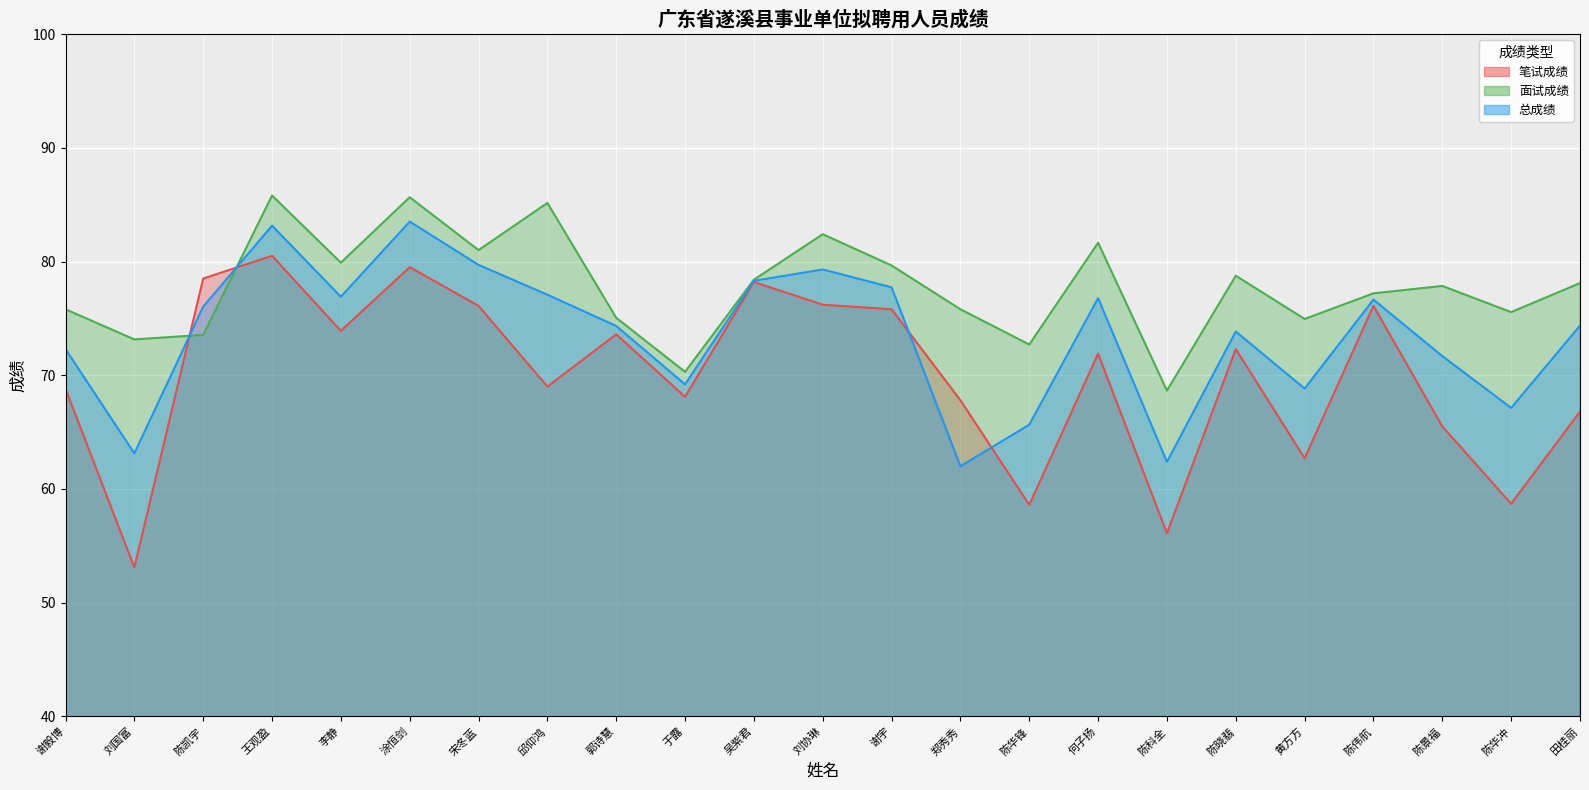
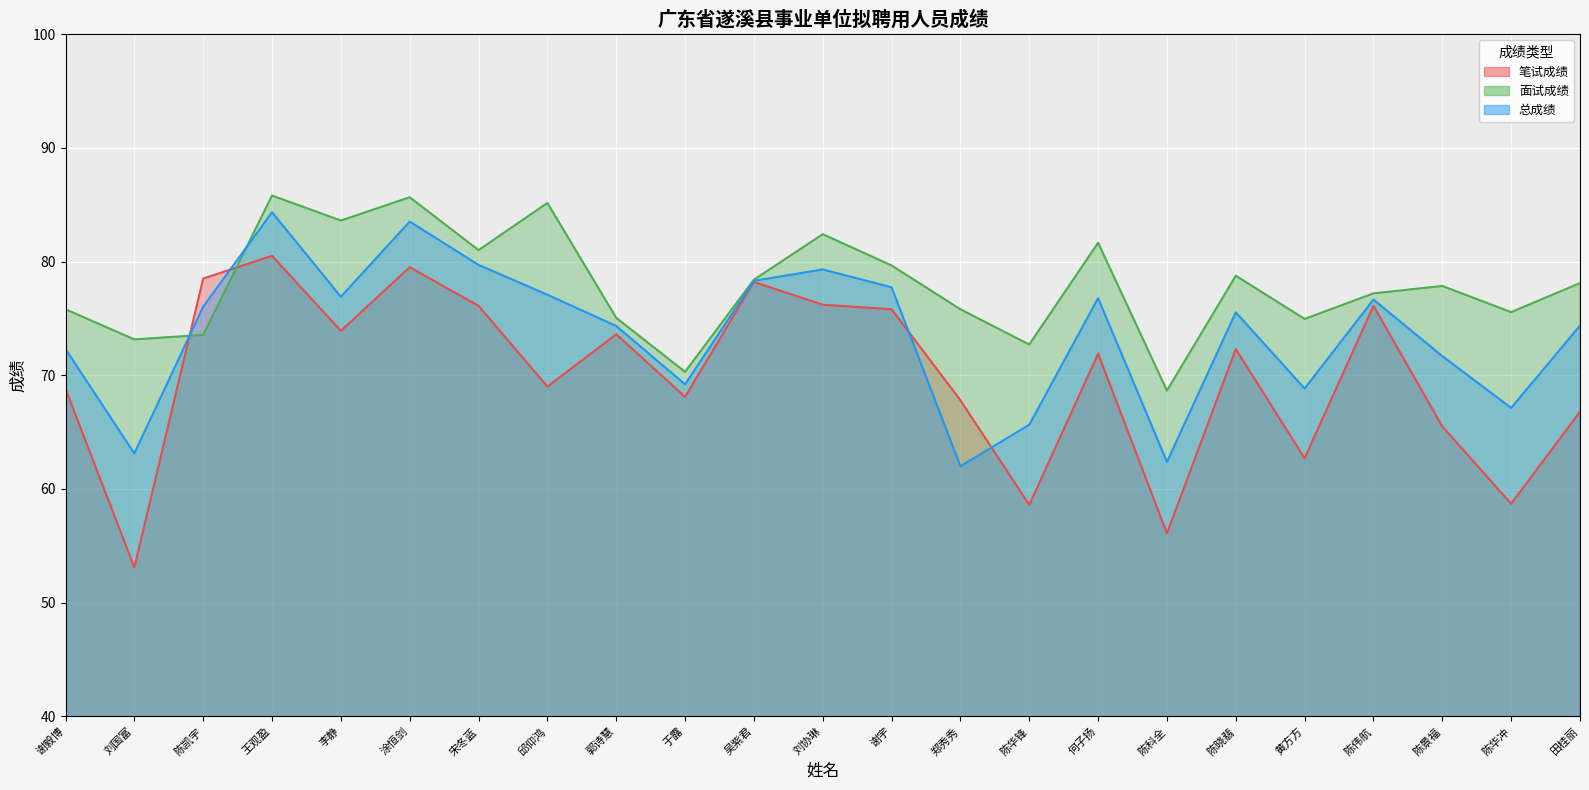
  {
    "笔试成绩": {
      "谢毅博": 68.8,
      "刘国富": 53.1,
      "陈凯宇": 78.5,
      "王观盈": 80.5,
      "李静": 73.9,
      "涂恒剑": 79.5,
      "宋冬蓝": 76.1,
      "邱仰鸿": 69.0,
      "郭诗慧": 73.6,
      "于露": 68.1,
      "刘协琳": 76.2,
      "谢宇": 75.8,
      "郑秀秀": 67.8,
      "陈华锋": 58.6,
      "何子扬": 71.9,
      "陈科全": 56.1,
      "陈晓翡": 72.3,
      "黄方方": 62.7,
      "陈伟航": 76.1,
      "陈景福": 65.5,
      "陈华冲": 58.7,
      "田桂丽": 66.8
    },
    "面试成绩": {
      "谢毅博": 75.8,
      "刘国富": 73.2,
      "陈凯宇": 73.6,
      "王观盈": 85.8,
-     "李静": 79.9,
+     "李静": 83.6,
      "涂恒剑": 85.7,
      "宋冬蓝": 81.0,
      "邱仰鸿": 85.2,
      "郭诗慧": 75.1,
      "于露": 70.3,
      "刘协琳": 82.4,
      "谢宇": 79.7,
      "郑秀秀": 75.8,
      "陈华锋": 72.7,
      "何子扬": 81.7,
      "陈科全": 68.7,
      "陈晓翡": 78.8,
      "黄方方": 75.0,
      "陈伟航": 77.2,
      "陈景福": 77.9,
      "陈华冲": 75.6,
      "田桂丽": 78.1
    },
    "总成绩": {
      "谢毅博": 72.3,
      "刘国富": 63.1,
      "陈凯宇": 76.0,
-     "王观盈": 83.2,
+     "王观盈": 84.3,
      "李静": 76.9,
      "涂恒剑": 83.5,
      "宋冬蓝": 79.7,
      "邱仰鸿": 77.1,
      "郭诗慧": 74.3,
      "于露": 69.2,
      "刘协琳": 79.3,
      "谢宇": 77.7,
      "郑秀秀": 62.0,
      "陈华锋": 65.7,
      "何子扬": 76.8,
      "陈科全": 62.4,
-     "陈晓翡": 73.8,
+     "陈晓翡": 75.5,
      "黄方方": 68.8,
      "陈伟航": 76.7,
      "陈景福": 71.7,
      "陈华冲": 67.1,
      "田桂丽": 74.4
    }
  }
